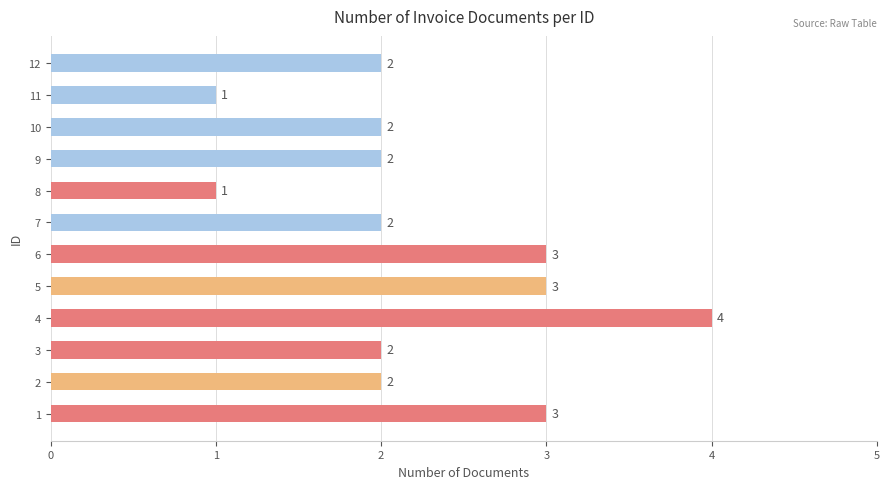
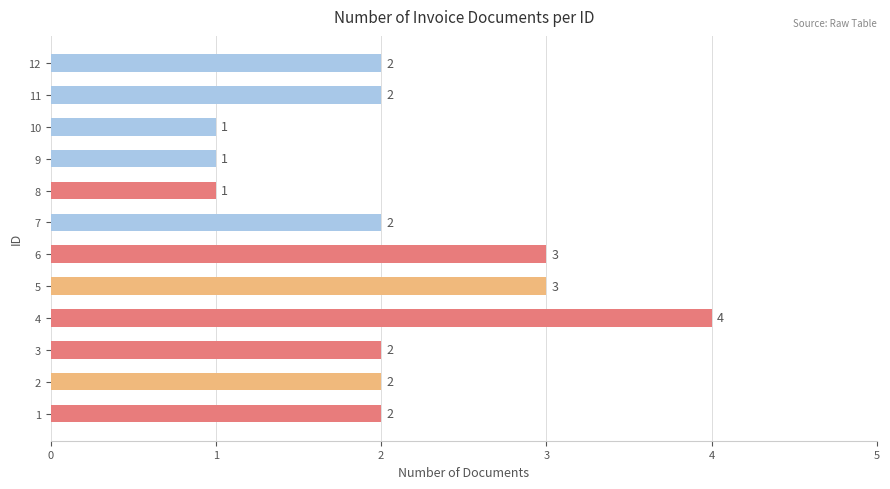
  {
    "12": 2,
-   "11": 1,
-   "10": 2,
-   "9": 2,
+   "11": 2,
+   "10": 1,
+   "9": 1,
    "8": 1,
    "7": 2,
    "6": 3,
    "5": 3,
    "4": 4,
    "3": 2,
    "2": 2,
-   "1": 3
+   "1": 2
  }
